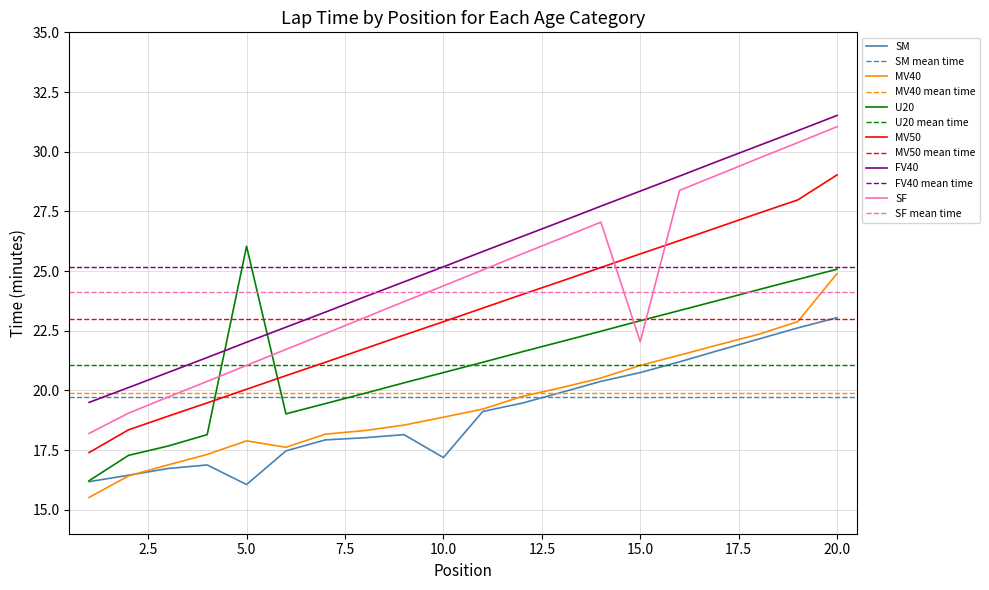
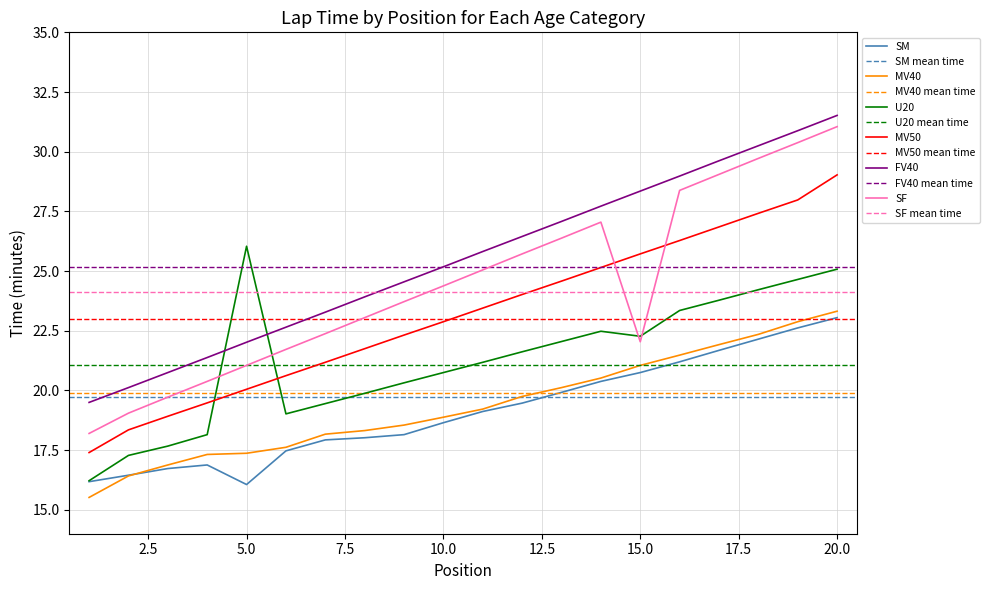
  {
    "SM": {
      "5.0": 16.1,
-     "10.0": 17.2,
+     "10.0": 18.7,
      "15.0": 20.8,
      "20.0": 23.1
    },
    "MV40": {
-     "5.0": 17.9,
+     "5.0": 17.4,
      "10.0": 18.9,
      "15.0": 21.1,
-     "20.0": 24.9
+     "20.0": 23.3
    },
    "U20": {
      "5.0": 26.0,
      "10.0": 20.8,
-     "15.0": 22.9,
+     "15.0": 22.3,
      "20.0": 25.1
    },
    "MV50": {
      "5.0": 20.1,
      "10.0": 22.9,
      "15.0": 25.7,
      "20.0": 29.0
    },
    "FV40": {
      "5.0": 22.0,
      "10.0": 25.2,
      "15.0": 28.4,
      "20.0": 31.5
    },
    "SF": {
      "5.0": 21.1,
      "10.0": 24.4,
      "15.0": 22.0,
      "20.0": 31.1
    }
  }
